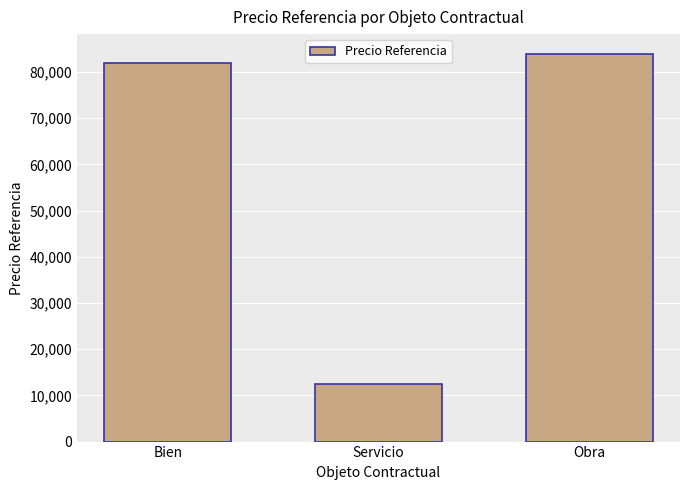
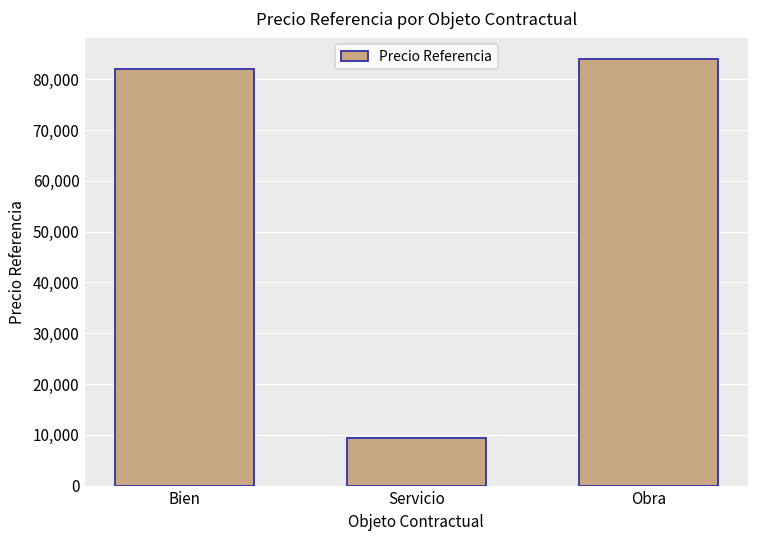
  {
    "Bien": "82,000",
-   "Servicio": "12,000",
+   "Servicio": "9,000",
    "Obra": "84,000"
  }
